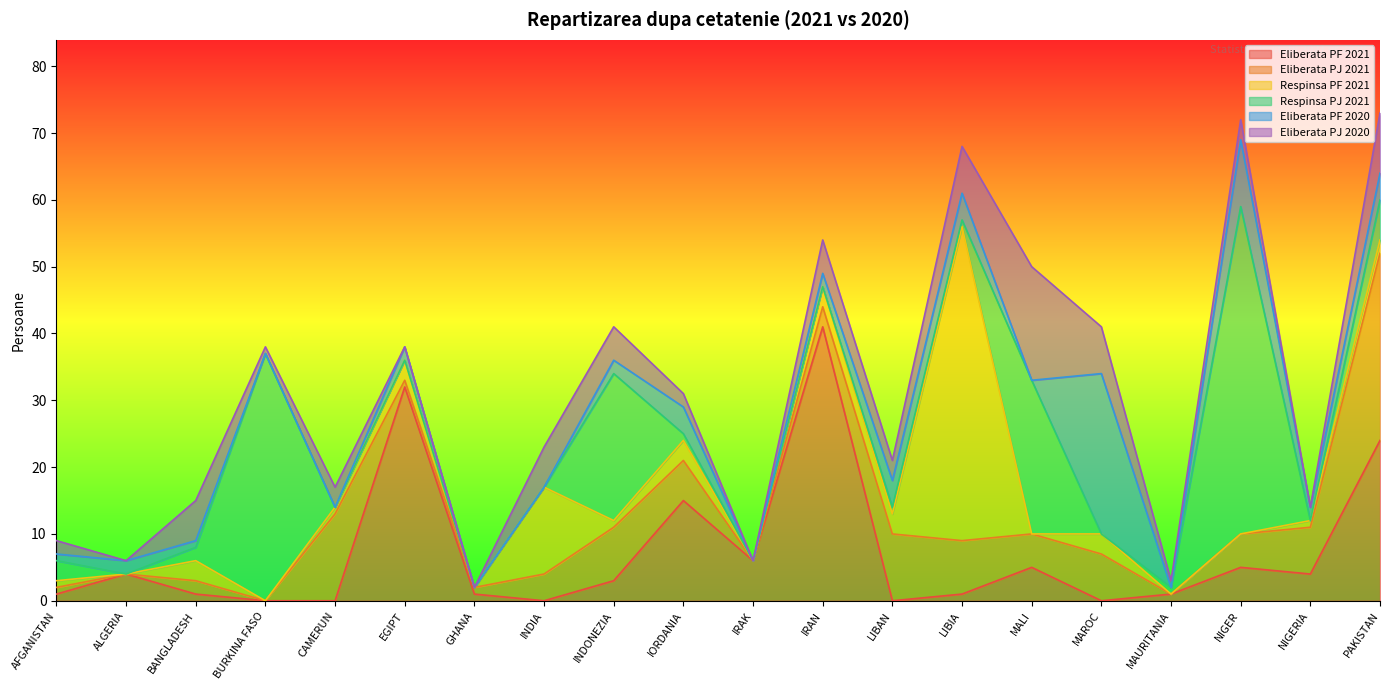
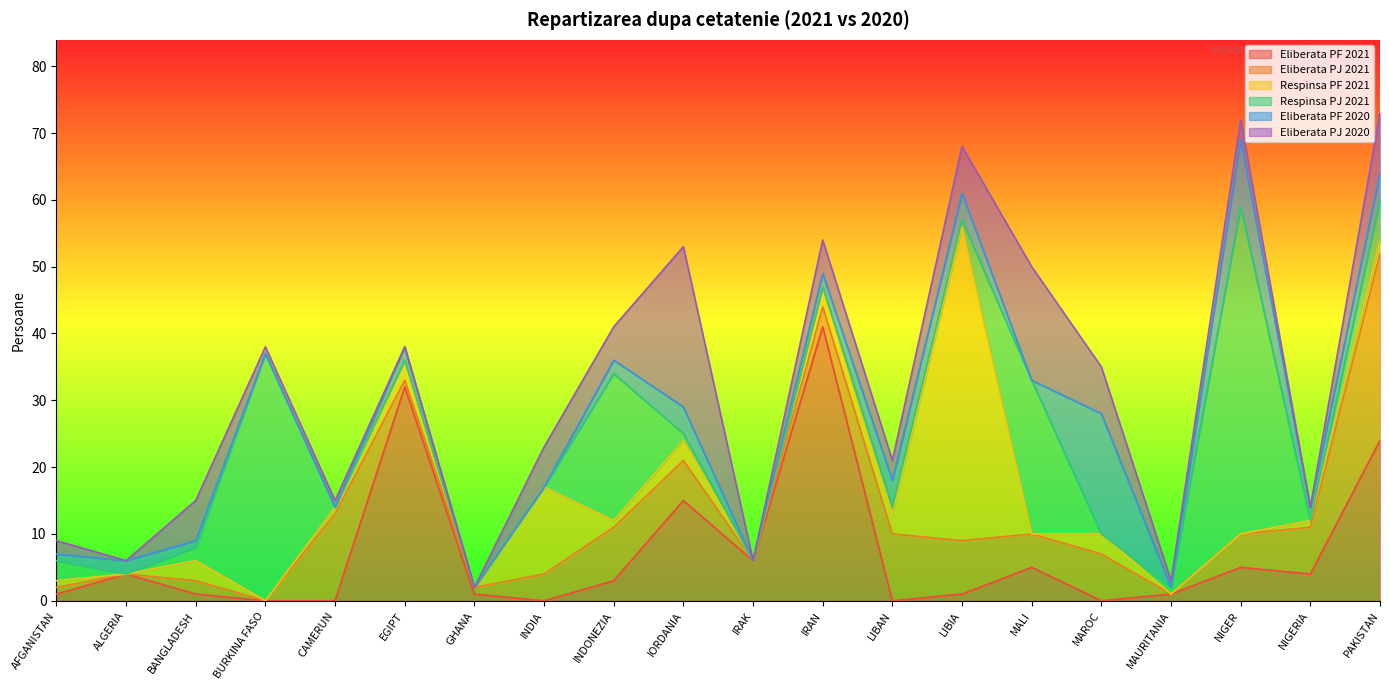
  {
    "Respinsa PF 2021": {
      "AFGANISTAN": 1,
      "BANGLADESH": 3,
      "INDONEZIA": 1,
      "IORDANIA": 3,
      "LIBAN": 3,
      "LIBIA": 47,
      "PAKISTAN": 2
    },
    "Respinsa PJ 2021": {
      "AFGANISTAN": 3,
      "BANGLADESH": 2,
      "INDONEZIA": 22,
      "IORDANIA": 1,
      "LIBAN": 1,
      "LIBIA": 1,
      "NIGER": 49,
      "PAKISTAN": 6
    },
    "Eliberata PF 2020": {
      "AFGANISTAN": 1,
      "BANGLADESH": 1,
      "INDONEZIA": 2,
      "IORDANIA": 4,
      "IRAN": 2,
      "LIBAN": 4,
      "LIBIA": 4,
-     "MAROC": 24,
+     "MAROC": 18,
      "NIGER": 10,
      "PAKISTAN": 4
    },
    "Eliberata PJ 2020": {
      "AFGANISTAN": 2,
      "BANGLADESH": 6,
      "BURKINA FASO": 1,
-     "CAMERUN": 3,
+     "CAMERUN": 1,
      "INDIA": 6,
      "INDONEZIA": 5,
-     "IORDANIA": 2,
+     "IORDANIA": 24,
      "IRAN": 5,
      "LIBAN": 3,
      "LIBIA": 7,
      "MALI": 17,
      "MAROC": 7,
      "MAURITANIA": 1,
      "NIGER": 3,
      "PAKISTAN": 9
    }
  }
